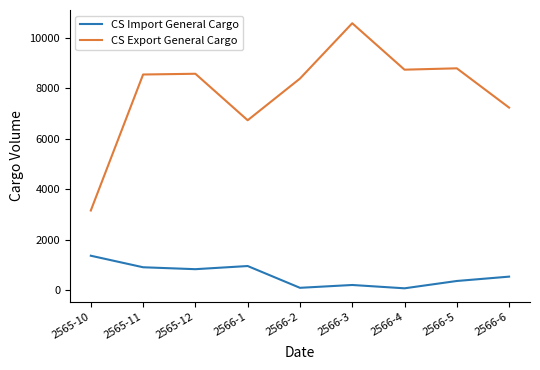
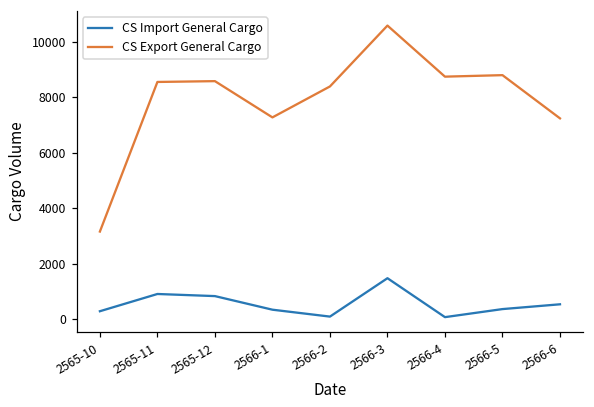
  {
    "CS Import General Cargo": {
-     "2565-10": 1400,
+     "2565-10": 300,
      "2565-11": 900,
      "2565-12": 800,
-     "2566-1": 1000,
+     "2566-1": 400,
      "2566-2": 100,
-     "2566-3": 200,
+     "2566-3": 1500,
      "2566-4": 100,
      "2566-5": 400,
      "2566-6": 500
    },
    "CS Export General Cargo": {
      "2565-10": 3200,
      "2565-11": 8500,
      "2565-12": 8600,
-     "2566-1": 6700,
+     "2566-1": 7300,
      "2566-2": 8400,
      "2566-3": 10600,
      "2566-4": 8700,
      "2566-5": 8800,
      "2566-6": 7200
    }
  }
